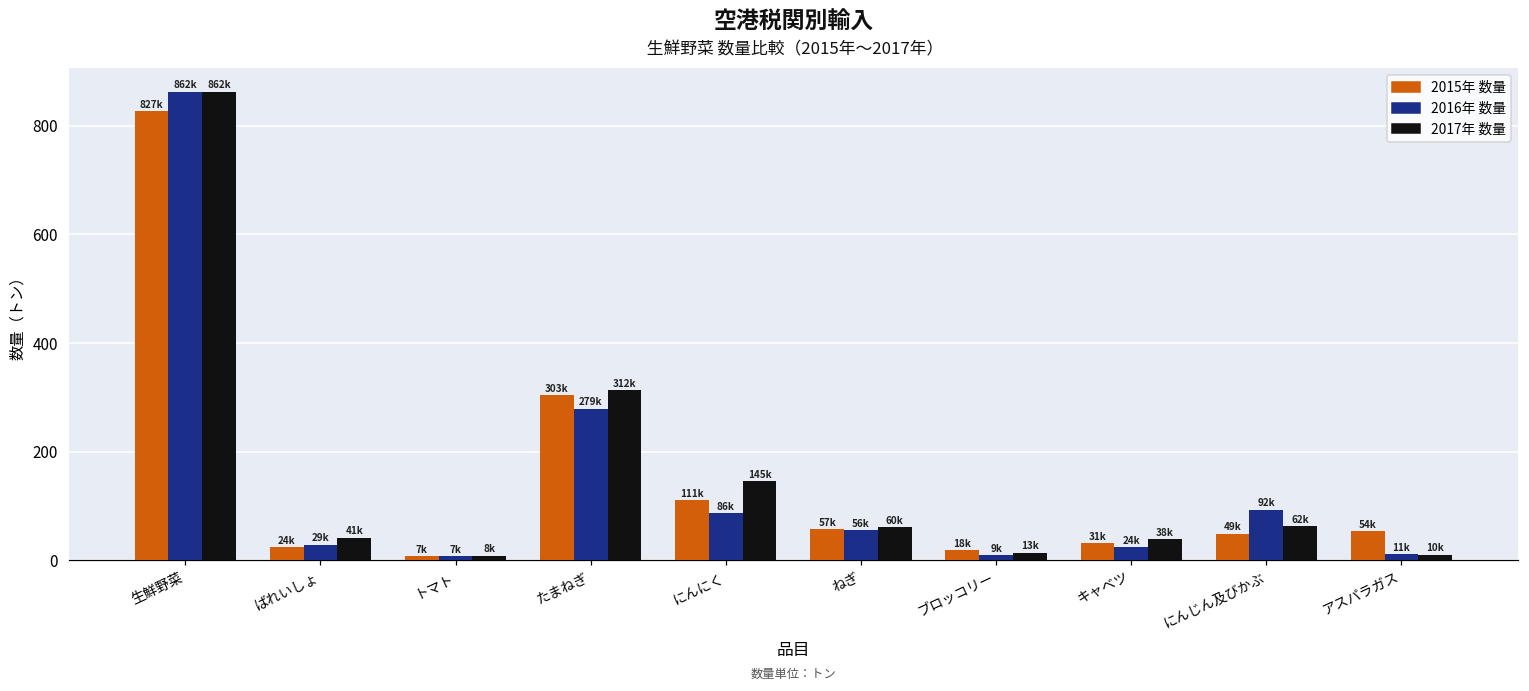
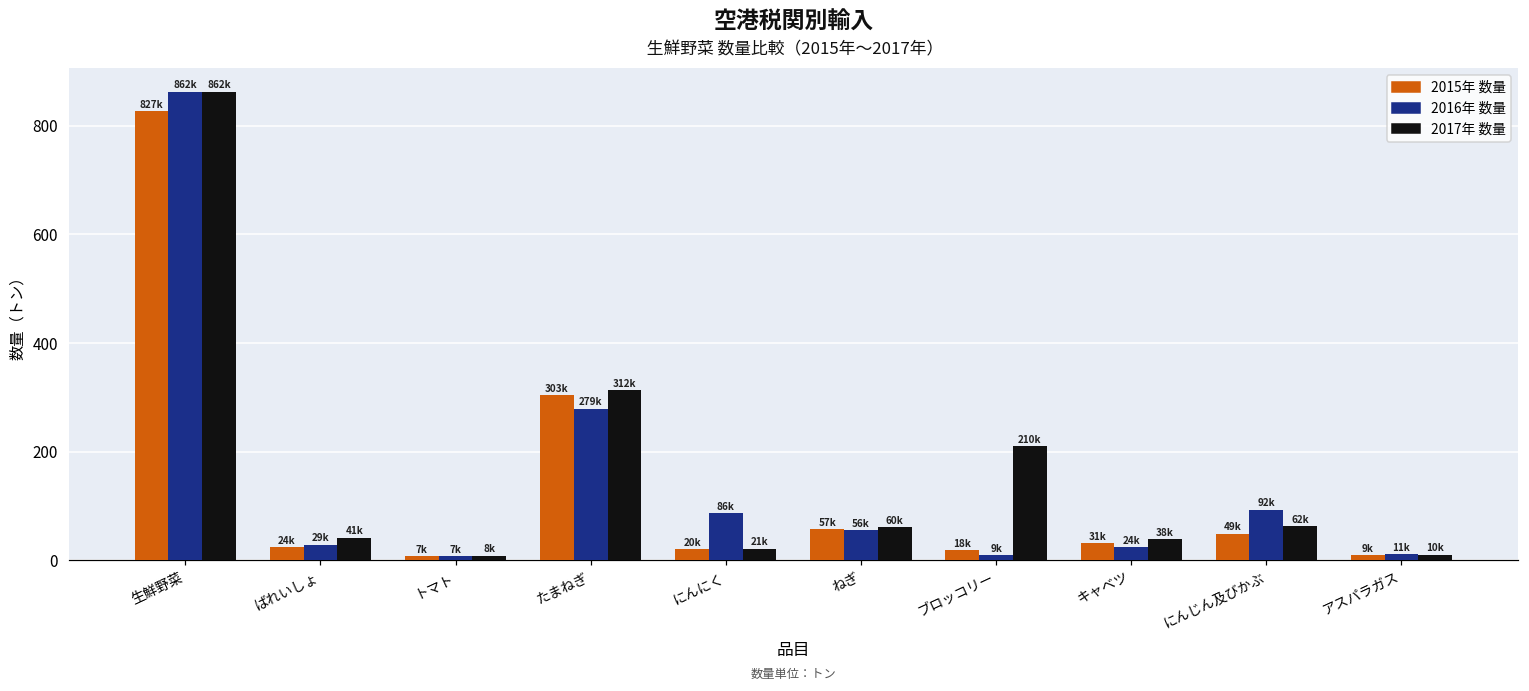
  {
    "2015年 数量": {
      "生鮮野菜": "827k",
      "ばれいしょ": "24k",
      "トマト": "7k",
      "たまねぎ": "303k",
-     "にんにく": "111k",
+     "にんにく": "20k",
      "ねぎ": "57k",
      "ブロッコリー": "18k",
      "キャベツ": "31k",
      "にんじん及びかぶ": "49k",
-     "アスパラガス": "54k"
+     "アスパラガス": "9k"
    },
    "2016年 数量": {
      "生鮮野菜": "862k",
      "ばれいしょ": "29k",
      "トマト": "7k",
      "たまねぎ": "279k",
      "にんにく": "86k",
      "ねぎ": "56k",
      "ブロッコリー": "9k",
      "キャベツ": "24k",
      "にんじん及びかぶ": "92k",
      "アスパラガス": "11k"
    },
    "2017年 数量": {
      "生鮮野菜": "862k",
      "ばれいしょ": "41k",
      "トマト": "8k",
      "たまねぎ": "312k",
-     "にんにく": "145k",
+     "にんにく": "21k",
      "ねぎ": "60k",
-     "ブロッコリー": "13k",
+     "ブロッコリー": "210k",
      "キャベツ": "38k",
      "にんじん及びかぶ": "62k",
      "アスパラガス": "10k"
    }
  }
